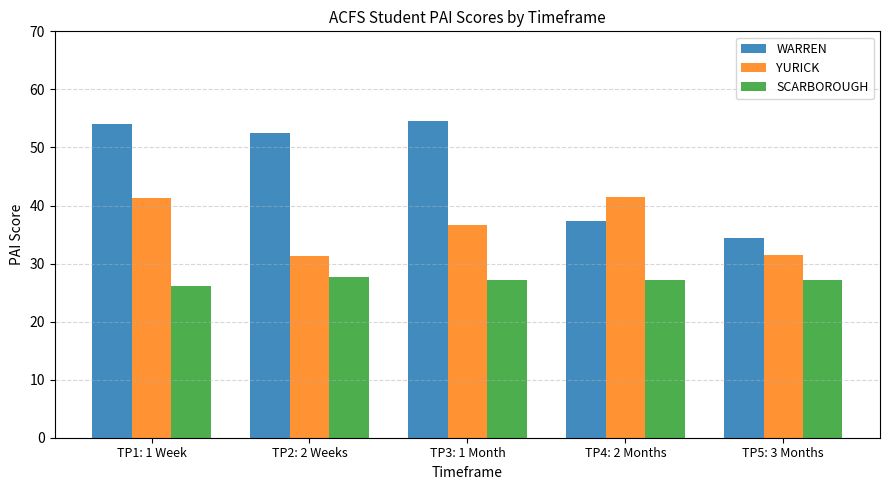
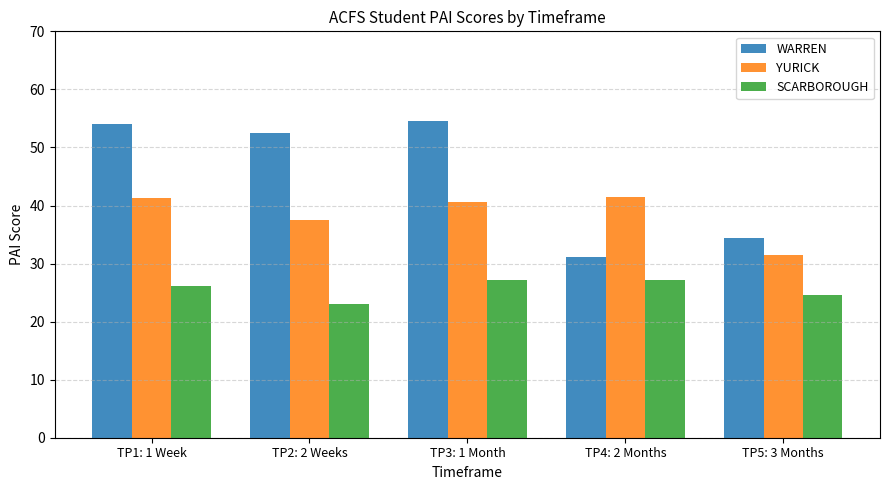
  {
    "WARREN": {
      "TP1: 1 Week": 54,
      "TP2: 2 Weeks": 52,
      "TP3: 1 Month": 55,
-     "TP4: 2 Months": 37,
+     "TP4: 2 Months": 31,
      "TP5: 3 Months": 34
    },
    "YURICK": {
      "TP1: 1 Week": 41,
-     "TP2: 2 Weeks": 31,
-     "TP3: 1 Month": 37,
+     "TP2: 2 Weeks": 38,
+     "TP3: 1 Month": 41,
      "TP4: 2 Months": 41,
      "TP5: 3 Months": 31
    },
    "SCARBOROUGH": {
      "TP1: 1 Week": 26,
-     "TP2: 2 Weeks": 28,
+     "TP2: 2 Weeks": 23,
      "TP3: 1 Month": 27,
      "TP4: 2 Months": 27,
-     "TP5: 3 Months": 27
+     "TP5: 3 Months": 25
    }
  }
